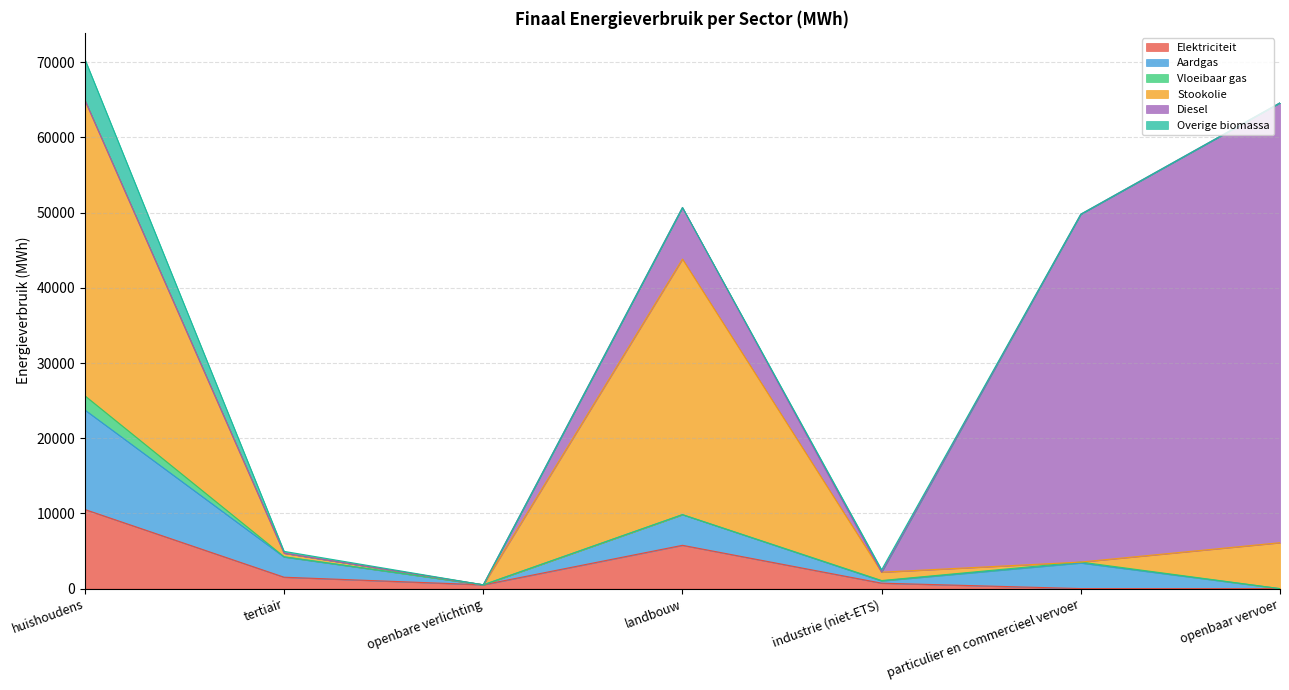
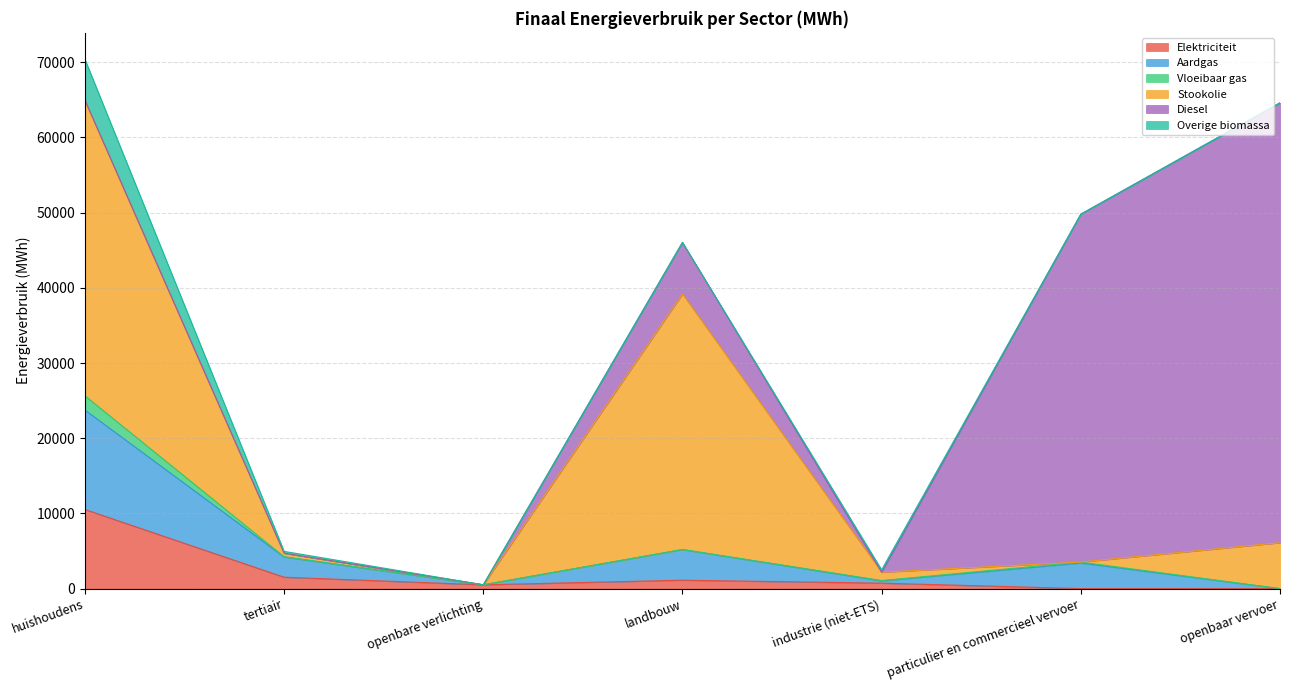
  {
    "Elektriciteit": {
      "huishoudens": 11000,
      "tertiair": 2000,
-     "landbouw": 6000,
+     "landbouw": 1000,
      "particulier en commercieel vervoer": 0
    },
    "Aardgas": {
      "huishoudens": 13000
    },
    "Stookolie": {
      "landbouw": 34000,
      "openbaar vervoer": 6000
    }
  }
